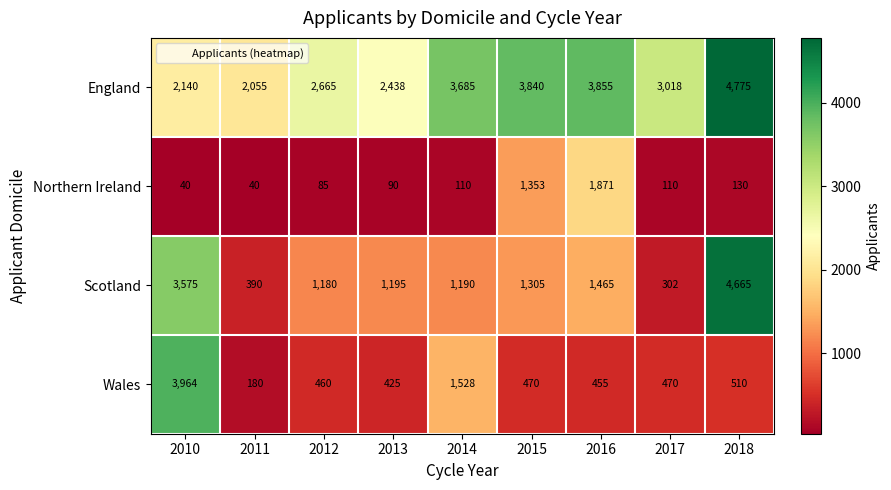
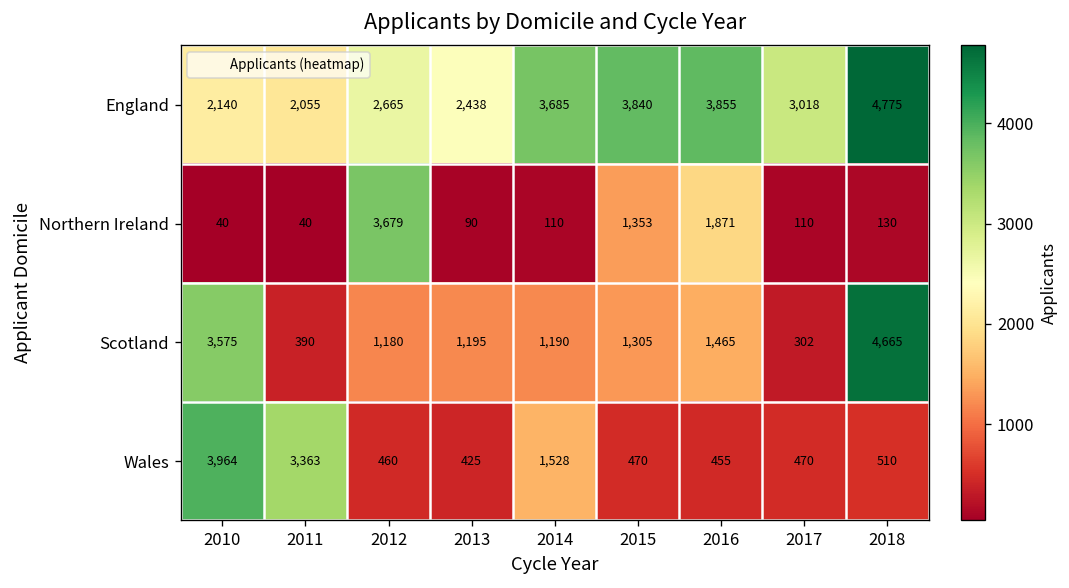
  {
    "England": {
      "2010": "2,140",
      "2011": "2,055",
      "2012": "2,665",
      "2013": "2,438",
      "2014": "3,685",
      "2015": "3,840",
      "2016": "3,855",
      "2017": "3,018",
      "2018": "4,775"
    },
    "Northern Ireland": {
      "2010": "40",
      "2011": "40",
-     "2012": "85",
+     "2012": "3,679",
      "2013": "90",
      "2014": "110",
      "2015": "1,353",
      "2016": "1,871",
      "2017": "110",
      "2018": "130"
    },
    "Scotland": {
      "2010": "3,575",
      "2011": "390",
      "2012": "1,180",
      "2013": "1,195",
      "2014": "1,190",
      "2015": "1,305",
      "2016": "1,465",
      "2017": "302",
      "2018": "4,665"
    },
    "Wales": {
      "2010": "3,964",
-     "2011": "180",
+     "2011": "3,363",
      "2012": "460",
      "2013": "425",
      "2014": "1,528",
      "2015": "470",
      "2016": "455",
      "2017": "470",
      "2018": "510"
    }
  }
